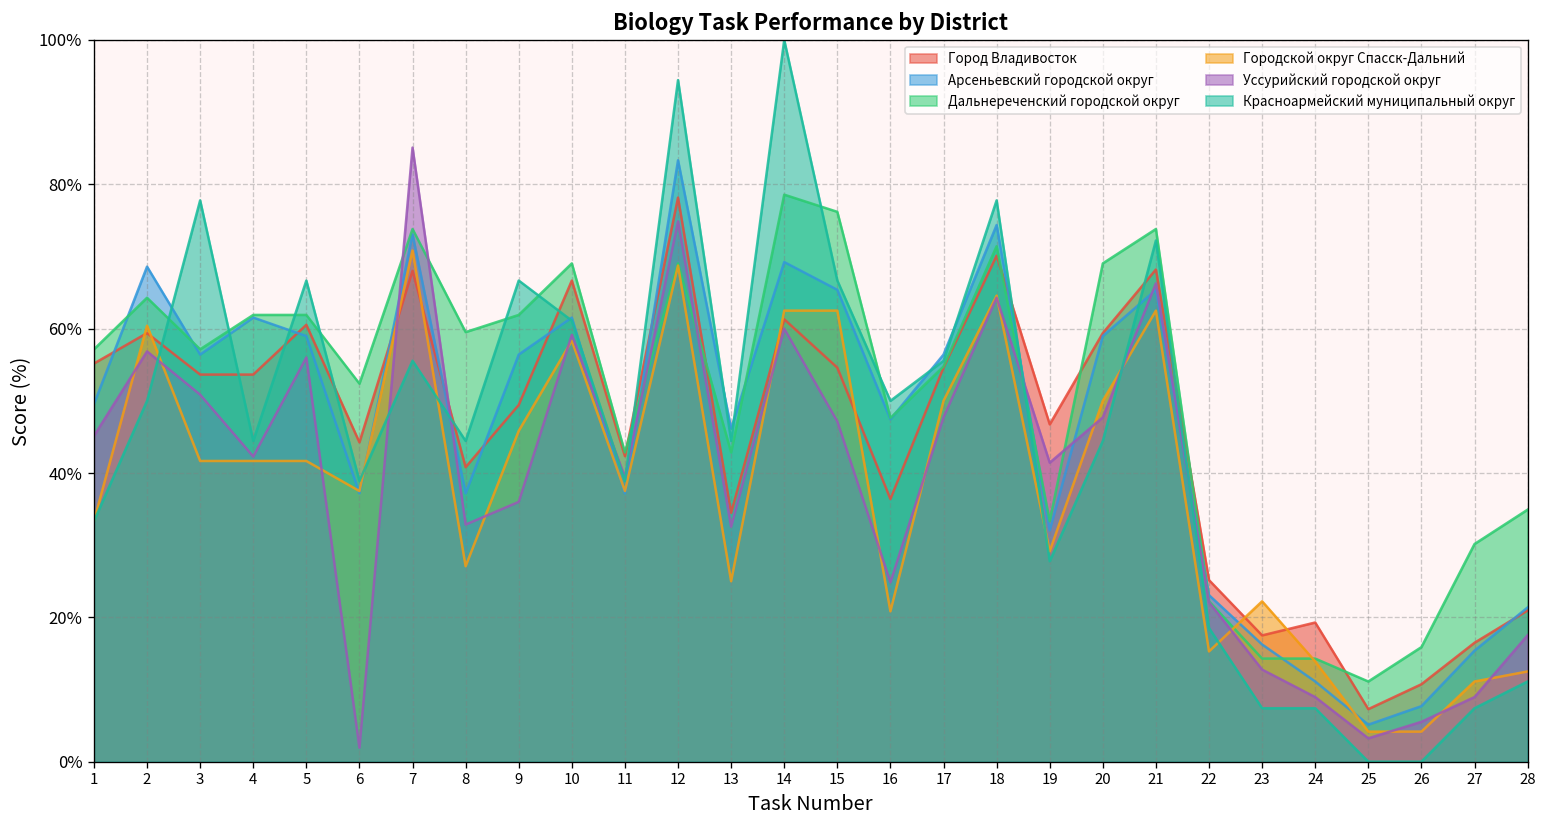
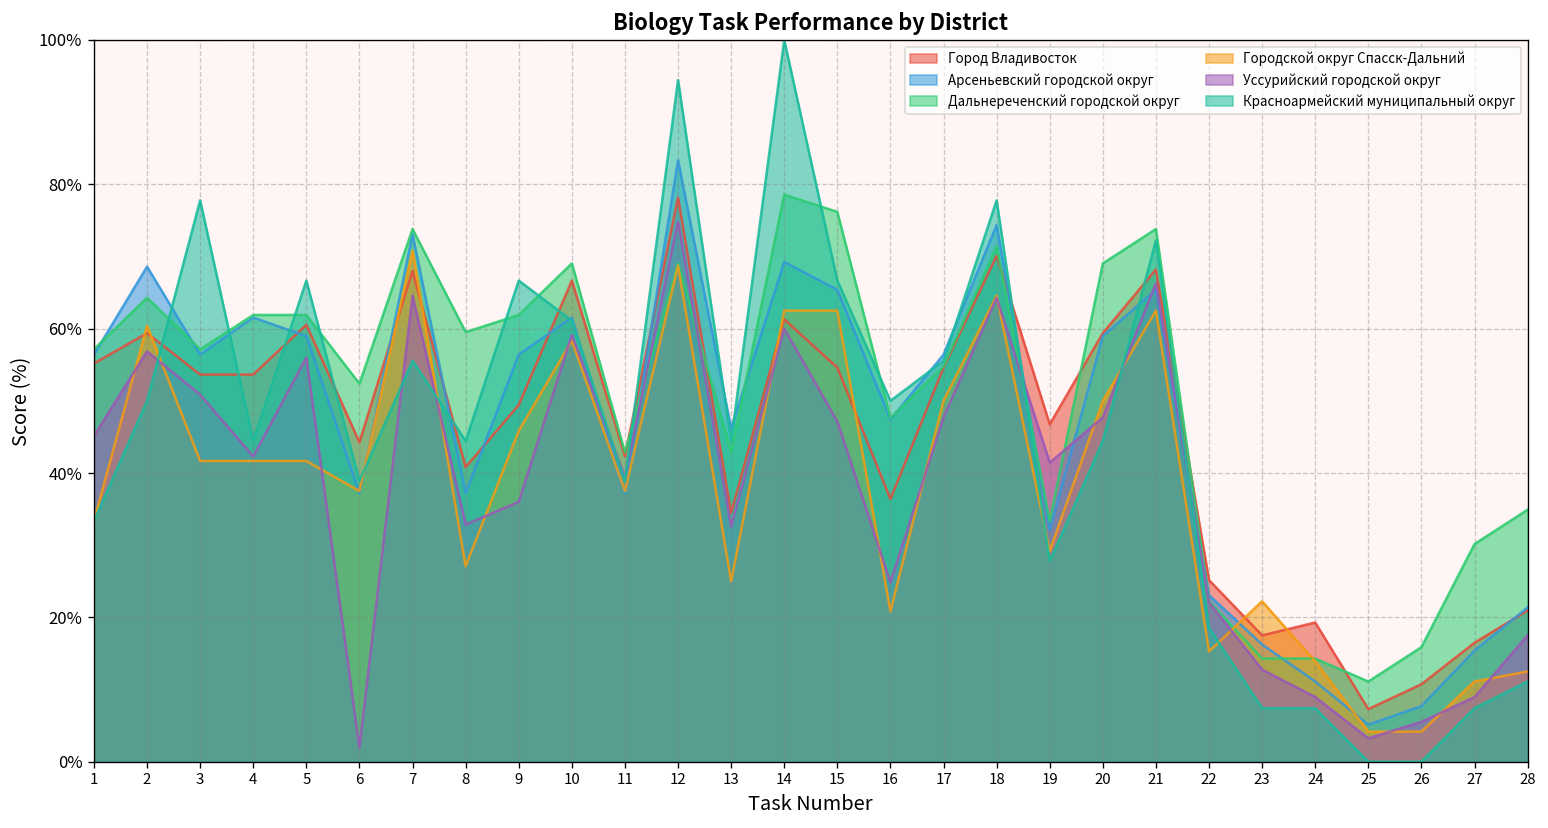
  {
    "Город Владивосток": {
      "1": "55%",
      "2": "59%",
      "3": "54%",
      "4": "54%",
      "5": "61%",
      "6": "44%",
      "7": "68%",
      "8": "41%",
      "9": "49%",
      "10": "67%",
      "11": "42%",
      "12": "78%",
      "13": "34%",
      "14": "61%",
      "15": "55%",
      "16": "36%",
      "18": "70%",
      "19": "47%",
      "21": "68%",
      "22": "25%",
      "23": "17%",
      "24": "19%",
      "25": "7%",
      "26": "11%",
      "27": "16%",
      "28": "21%"
    },
    "Арсеньевский городской округ": {
-     "1": "50%",
+     "1": "56%",
      "2": "69%",
      "3": "56%",
      "5": "59%",
      "7": "73%",
      "8": "37%",
      "9": "56%",
      "10": "62%",
      "12": "83%",
      "13": "46%",
      "14": "69%",
      "15": "65%",
      "17": "56%",
      "18": "74%",
      "19": "32%",
      "21": "65%",
      "22": "23%",
      "23": "16%",
      "24": "11%",
      "25": "5%",
      "26": "8%",
      "27": "15%",
      "28": "21%"
    },
    "Городской округ Спасск-Дальний": {
      "2": "60%",
      "3": "42%",
      "4": "42%",
      "5": "42%",
      "7": "71%",
      "8": "27%",
      "9": "46%",
      "10": "58%",
      "13": "25%",
      "14": "63%",
      "15": "63%",
      "16": "21%",
      "17": "50%",
      "19": "29%",
      "20": "50%",
      "21": "63%",
      "22": "15%",
      "23": "22%",
      "25": "4%",
      "26": "4%",
      "27": "11%",
      "28": "13%"
    },
    "Уссурийский городской округ": {
      "1": "45%",
      "2": "57%",
      "3": "51%",
      "4": "42%",
      "5": "56%",
      "6": "2%",
-     "7": "85%",
+     "7": "65%",
      "8": "33%",
      "9": "36%",
      "10": "59%",
      "11": "39%",
      "12": "75%",
      "13": "33%",
      "14": "60%",
      "15": "47%",
      "16": "25%",
      "17": "48%",
      "19": "41%",
      "20": "48%",
      "21": "66%",
      "23": "13%",
      "24": "9%",
      "25": "3%",
      "26": "6%",
      "27": "9%",
      "28": "18%"
    }
  }
